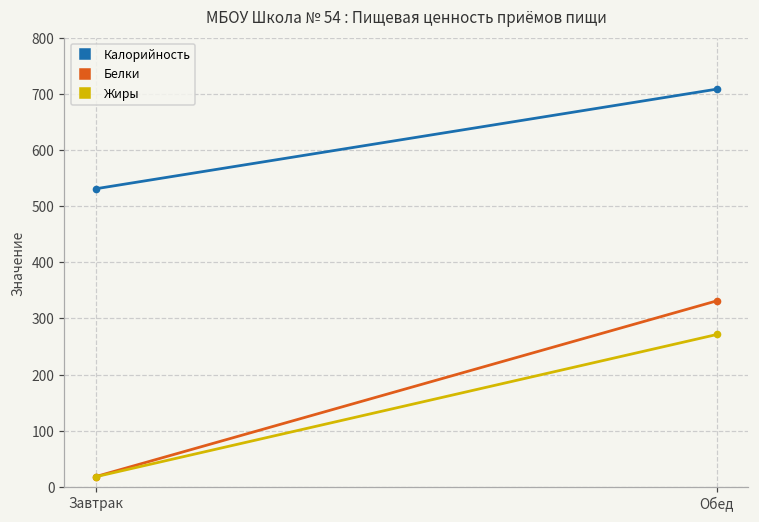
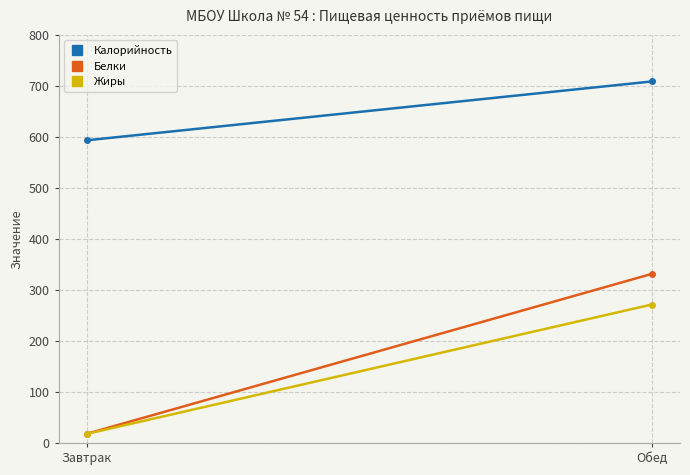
  {
    "Калорийность": {
-     "Завтрак": 530,
+     "Завтрак": 590,
      "Обед": 710
    },
    "Белки": {
      "Обед": 330
    },
    "Жиры": {
      "Обед": 270
    }
  }
